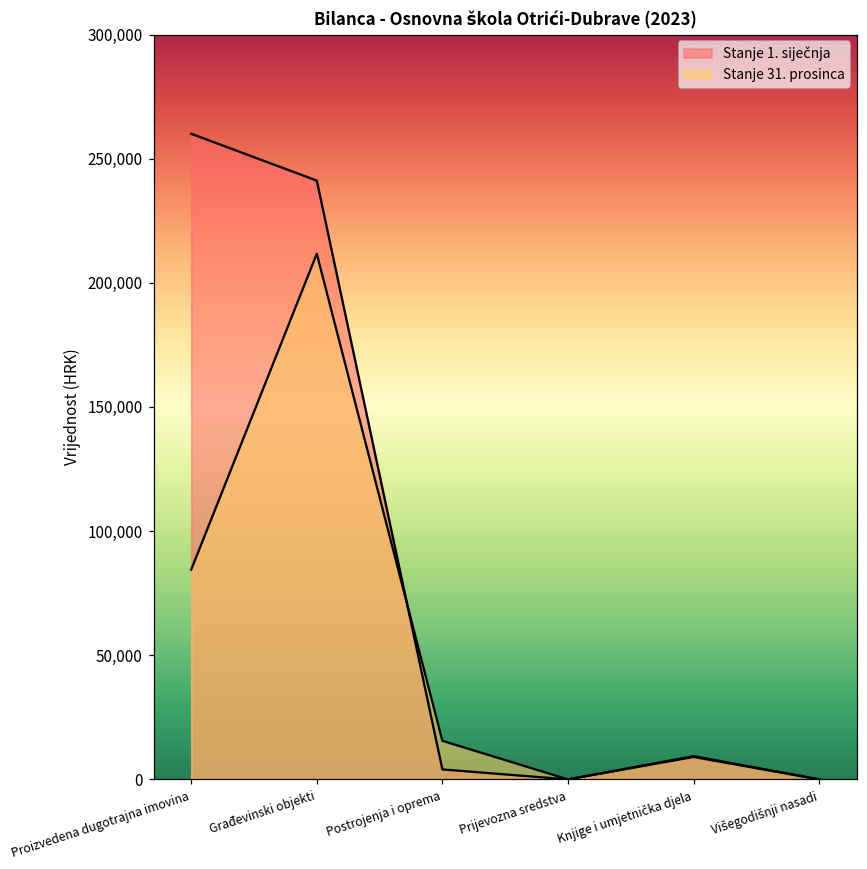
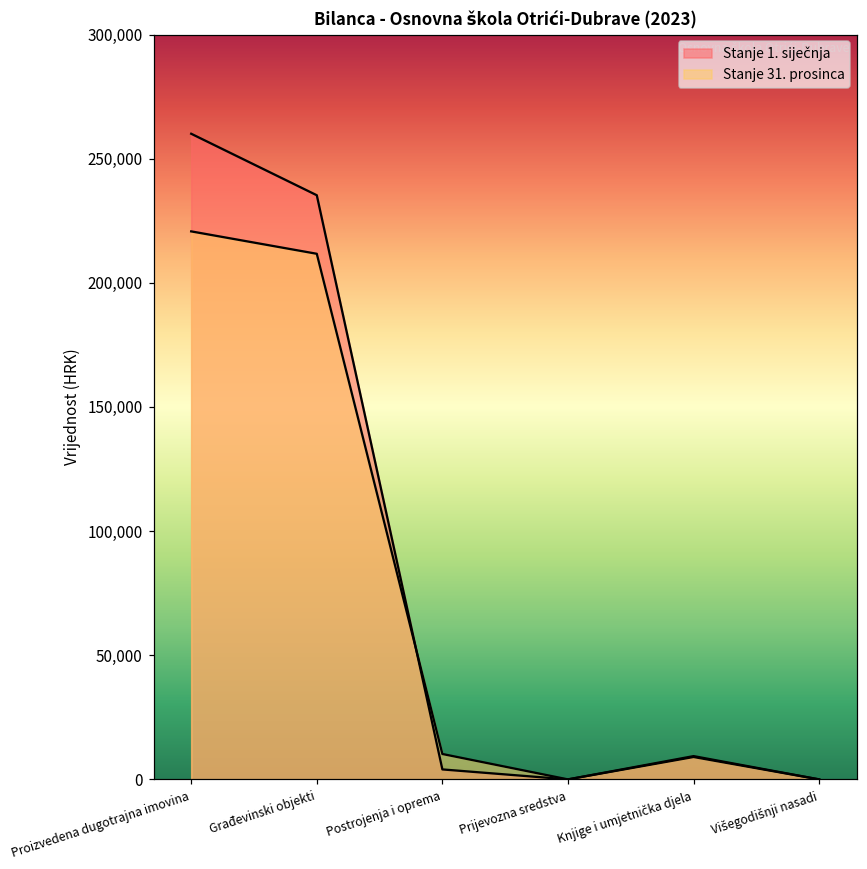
  {
    "Stanje 1. siječnja": {
      "Proizvedena dugotrajna imovina": "260,000",
-     "Građevinski objekti": "241,000",
+     "Građevinski objekti": "235,000",
      "Postrojenja i oprema": "4,000"
    },
    "Stanje 31. prosinca": {
-     "Proizvedena dugotrajna imovina": "84,000",
+     "Proizvedena dugotrajna imovina": "221,000",
      "Građevinski objekti": "212,000",
-     "Postrojenja i oprema": "16,000"
+     "Postrojenja i oprema": "10,000"
    }
  }
